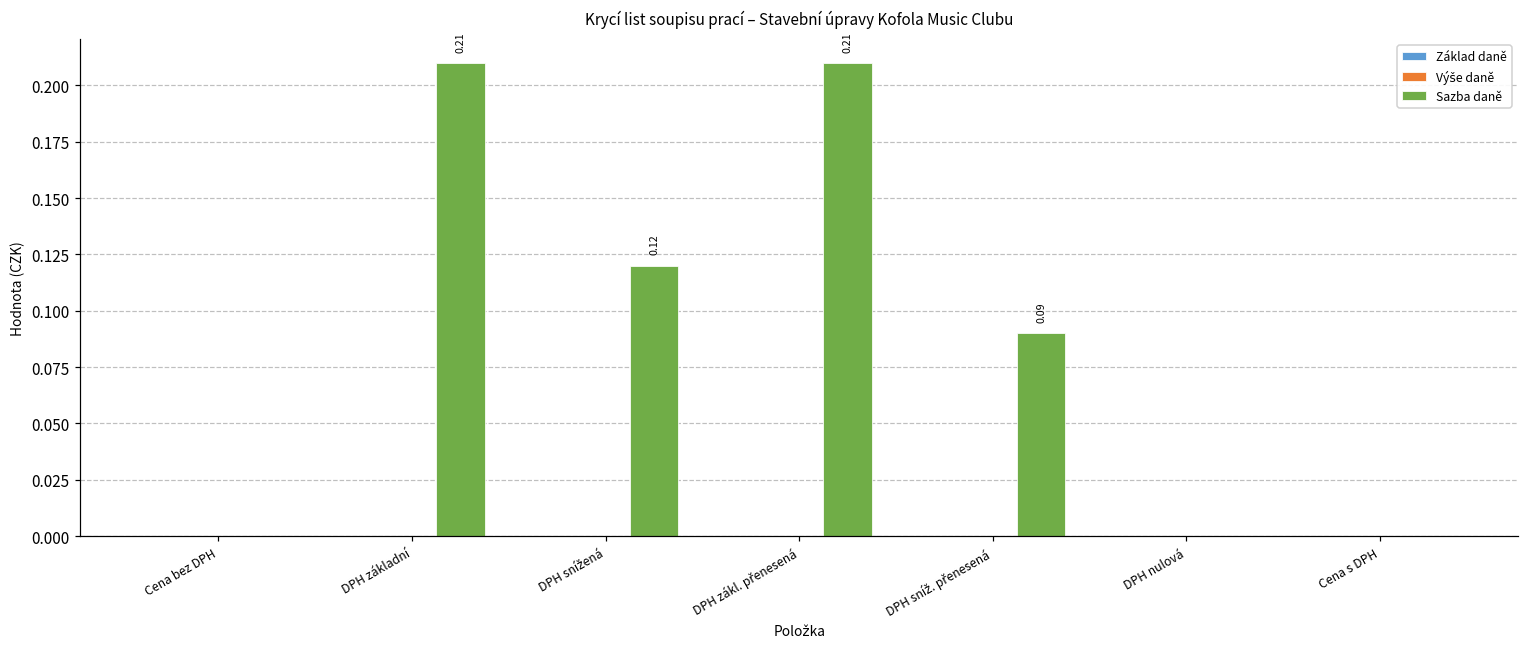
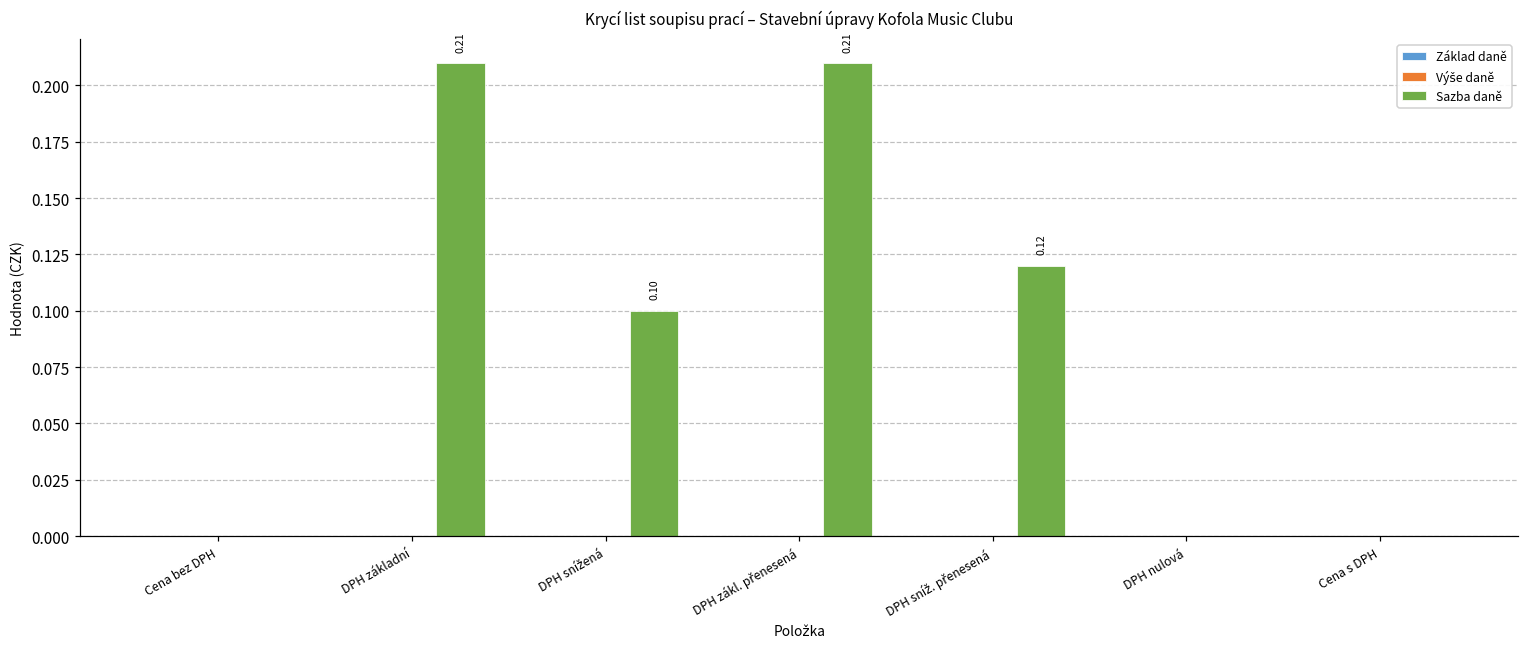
  {
    "Základ daně": {
      "Cena bez DPH": 0.000,
      "DPH základní": 0.000,
      "DPH snížená": 0.000,
      "DPH zákl. přenesená": 0.000,
      "DPH sníž. přenesená": 0.000,
      "DPH nulová": 0.000,
      "Cena s DPH": 0.000
    },
    "Výše daně": {
      "Cena bez DPH": 0.000,
      "DPH základní": 0.000,
      "DPH snížená": 0.000,
      "DPH zákl. přenesená": 0.000,
      "DPH sníž. přenesená": 0.000,
      "DPH nulová": 0.000,
      "Cena s DPH": 0.000
    },
    "Sazba daně": {
      "DPH základní": 0.21,
-     "DPH snížená": 0.12,
+     "DPH snížená": 0.10,
      "DPH zákl. přenesená": 0.21,
-     "DPH sníž. přenesená": 0.09
+     "DPH sníž. přenesená": 0.12
    }
  }
